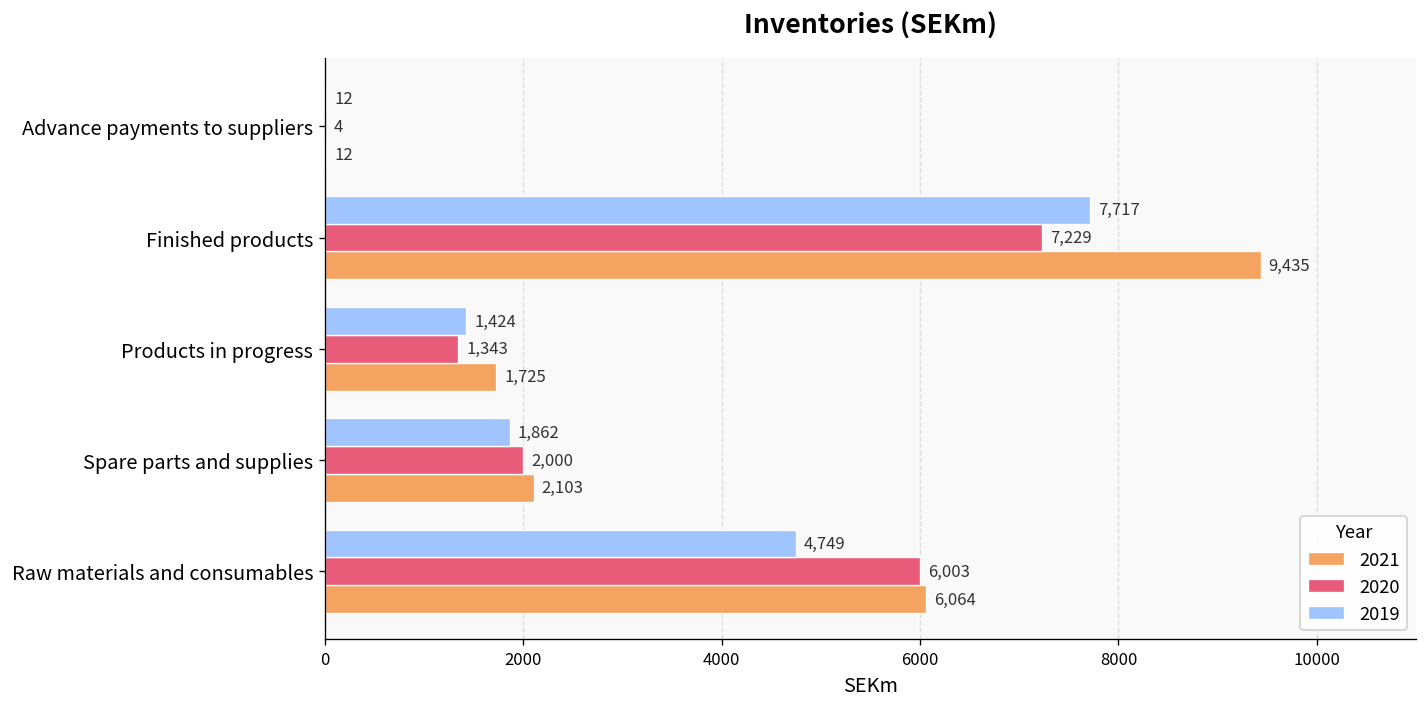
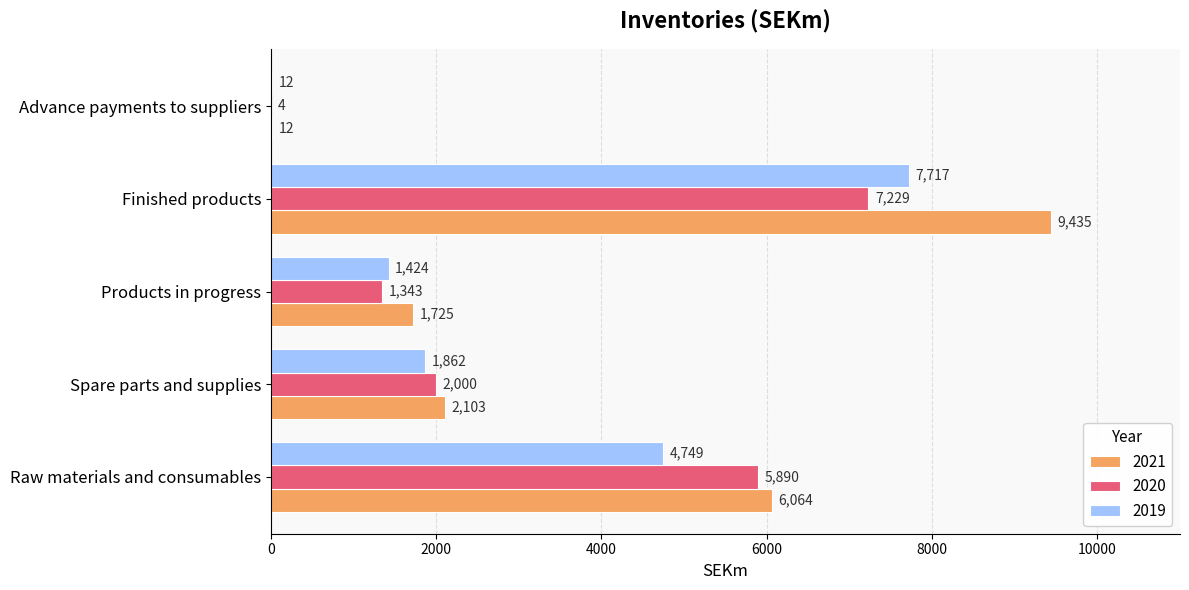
  {
    "2021": {
      "Advance payments to suppliers": "12",
      "Finished products": "9,435",
      "Products in progress": "1,725",
      "Spare parts and supplies": "2,103",
      "Raw materials and consumables": "6,064"
    },
    "2020": {
      "Advance payments to suppliers": "4",
      "Finished products": "7,229",
      "Products in progress": "1,343",
      "Spare parts and supplies": "2,000",
-     "Raw materials and consumables": "6,003"
+     "Raw materials and consumables": "5,890"
    },
    "2019": {
      "Advance payments to suppliers": "12",
      "Finished products": "7,717",
      "Products in progress": "1,424",
      "Spare parts and supplies": "1,862",
      "Raw materials and consumables": "4,749"
    }
  }
